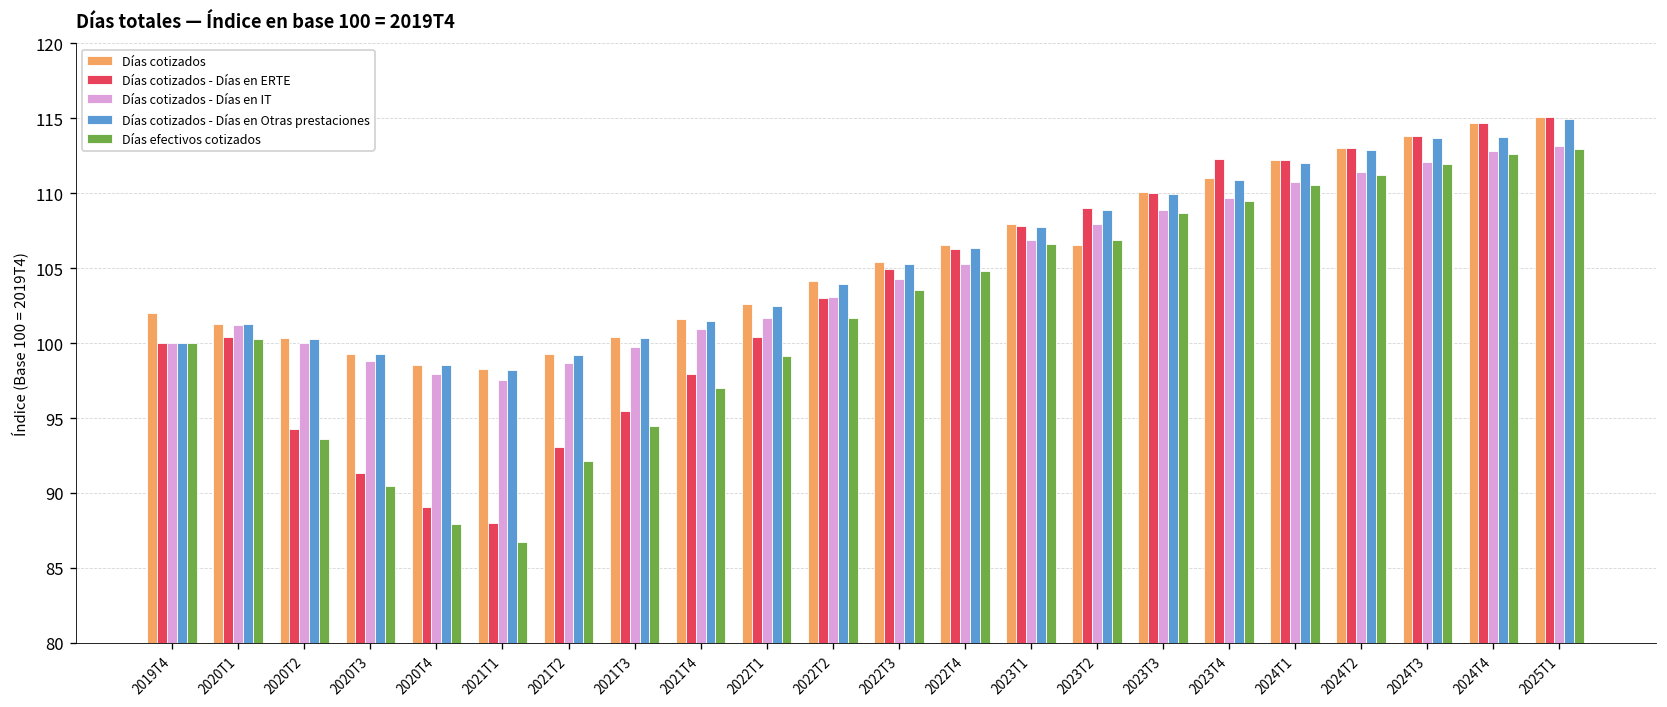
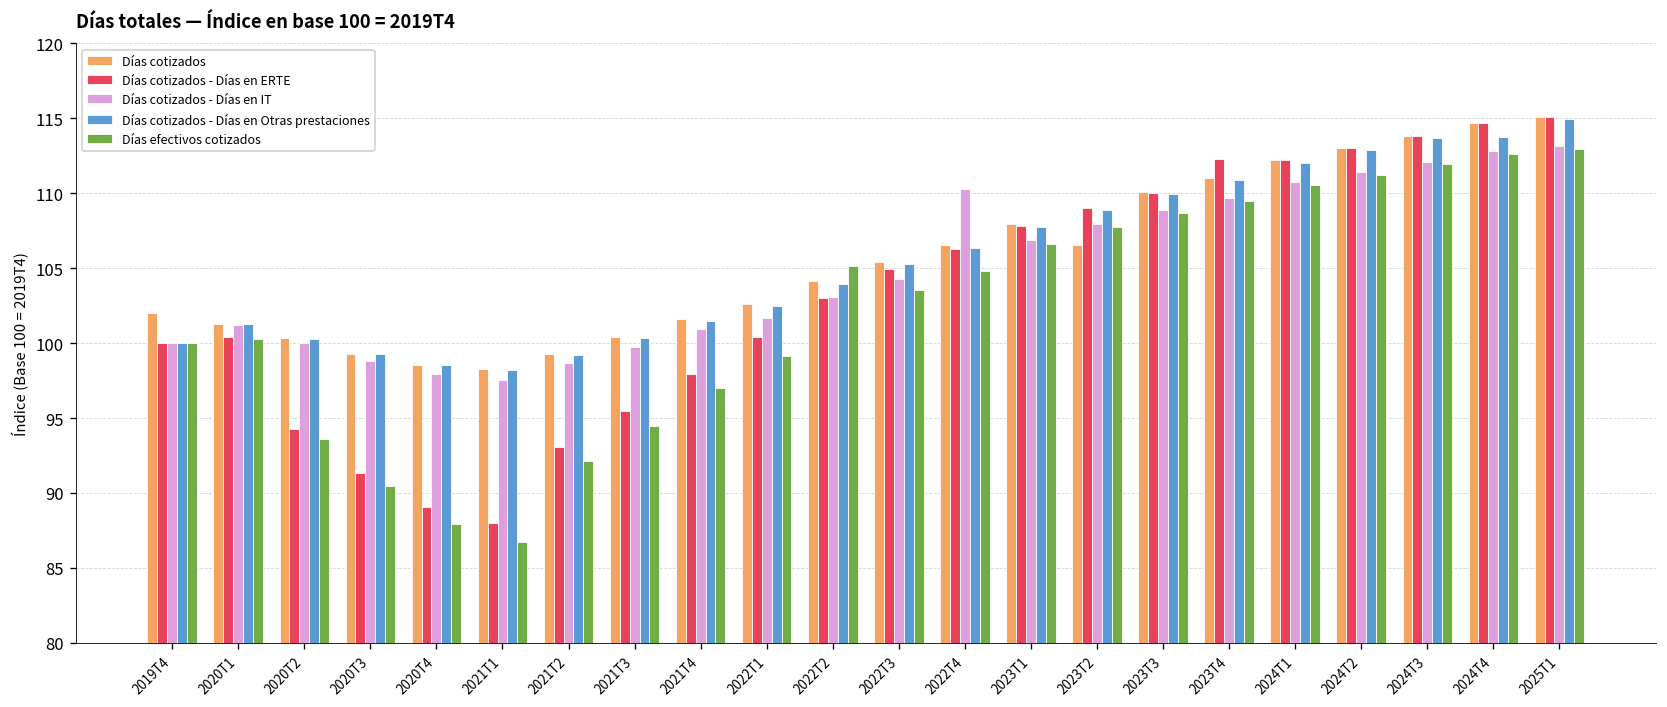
  {
    "Días cotizados": {
      "2019T4": 102.0,
      "2020T1": 101.3,
      "2020T2": 100.3,
      "2020T3": 99.3,
      "2020T4": 98.6,
      "2021T1": 98.3,
      "2021T2": 99.3,
      "2021T3": 100.4,
      "2021T4": 101.6,
      "2022T1": 102.6,
      "2022T2": 104.1,
      "2022T3": 105.4,
      "2022T4": 106.5,
      "2023T1": 107.9,
      "2023T2": 106.6,
      "2023T3": 110.1,
      "2023T4": 111.0,
      "2024T1": 112.2,
      "2024T2": 113.1,
      "2024T3": 113.9,
      "2024T4": 114.7,
      "2025T1": 115.1
    },
    "Días cotizados - Días en ERTE": {
      "2019T4": 100.0,
      "2020T1": 100.4,
      "2020T2": 94.2,
      "2020T3": 91.3,
      "2020T4": 89.1,
      "2021T1": 88.0,
      "2021T2": 93.1,
      "2021T3": 95.4,
      "2021T4": 97.9,
      "2022T1": 100.4,
      "2022T2": 103.0,
      "2022T3": 104.9,
      "2022T4": 106.3,
      "2023T1": 107.8,
      "2023T2": 109.0,
      "2023T3": 110.1,
      "2023T4": 112.3,
      "2024T1": 112.2,
      "2024T2": 113.1,
      "2024T3": 113.9,
      "2024T4": 114.7,
      "2025T1": 115.1
    },
    "Días cotizados - Días en IT": {
      "2019T4": 100.0,
      "2020T1": 101.2,
      "2020T2": 100.0,
      "2020T3": 98.8,
      "2020T4": 97.9,
      "2021T1": 97.5,
      "2021T2": 98.7,
      "2021T3": 99.8,
      "2021T4": 101.0,
      "2022T1": 101.7,
      "2022T2": 103.1,
      "2022T3": 104.3,
-     "2022T4": 105.3,
+     "2022T4": 110.3,
      "2023T1": 106.9,
      "2023T2": 108.0,
      "2023T3": 108.9,
      "2023T4": 109.7,
      "2024T1": 110.7,
      "2024T2": 111.4,
      "2024T3": 112.1,
      "2024T4": 112.8,
      "2025T1": 113.1
    },
    "Días cotizados - Días en Otras prestaciones": {
      "2019T4": 100.0,
      "2020T1": 101.3,
      "2020T2": 100.3,
      "2020T3": 99.3,
      "2020T4": 98.5,
      "2021T1": 98.2,
      "2021T2": 99.2,
      "2021T3": 100.3,
      "2021T4": 101.5,
      "2022T1": 102.5,
      "2022T2": 104.0,
      "2022T3": 105.3,
      "2022T4": 106.4,
      "2023T1": 107.8,
      "2023T2": 108.9,
      "2023T3": 109.9,
      "2023T4": 110.9,
      "2024T1": 112.1,
      "2024T2": 112.9,
      "2024T3": 113.7,
      "2024T4": 113.8,
      "2025T1": 115.0
    },
    "Días efectivos cotizados": {
      "2019T4": 100.0,
      "2020T1": 100.3,
      "2020T2": 93.6,
      "2020T3": 90.5,
      "2020T4": 87.9,
      "2021T1": 86.8,
      "2021T2": 92.1,
      "2021T3": 94.5,
      "2021T4": 97.0,
      "2022T1": 99.2,
-     "2022T2": 101.7,
+     "2022T2": 105.1,
      "2022T3": 103.5,
      "2022T4": 104.8,
      "2023T1": 106.6,
-     "2023T2": 106.9,
+     "2023T2": 107.7,
      "2023T3": 108.7,
      "2023T4": 109.5,
      "2024T1": 110.6,
      "2024T2": 111.2,
      "2024T3": 111.9,
      "2024T4": 112.6,
      "2025T1": 112.9
    }
  }
